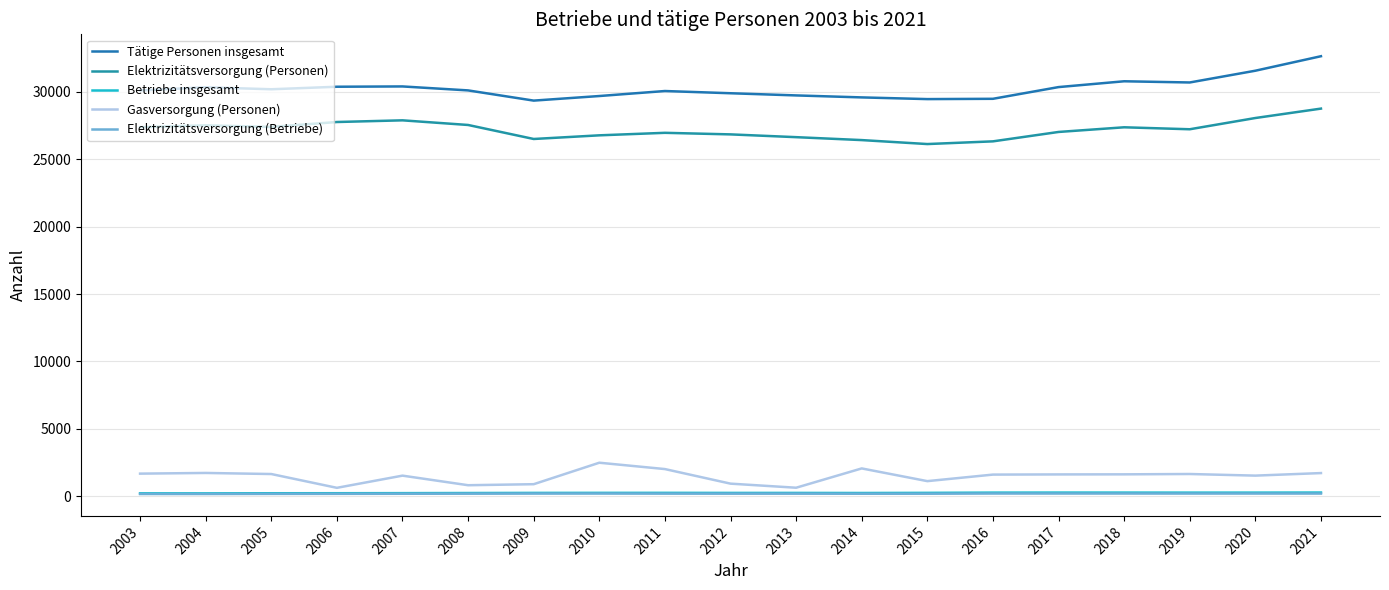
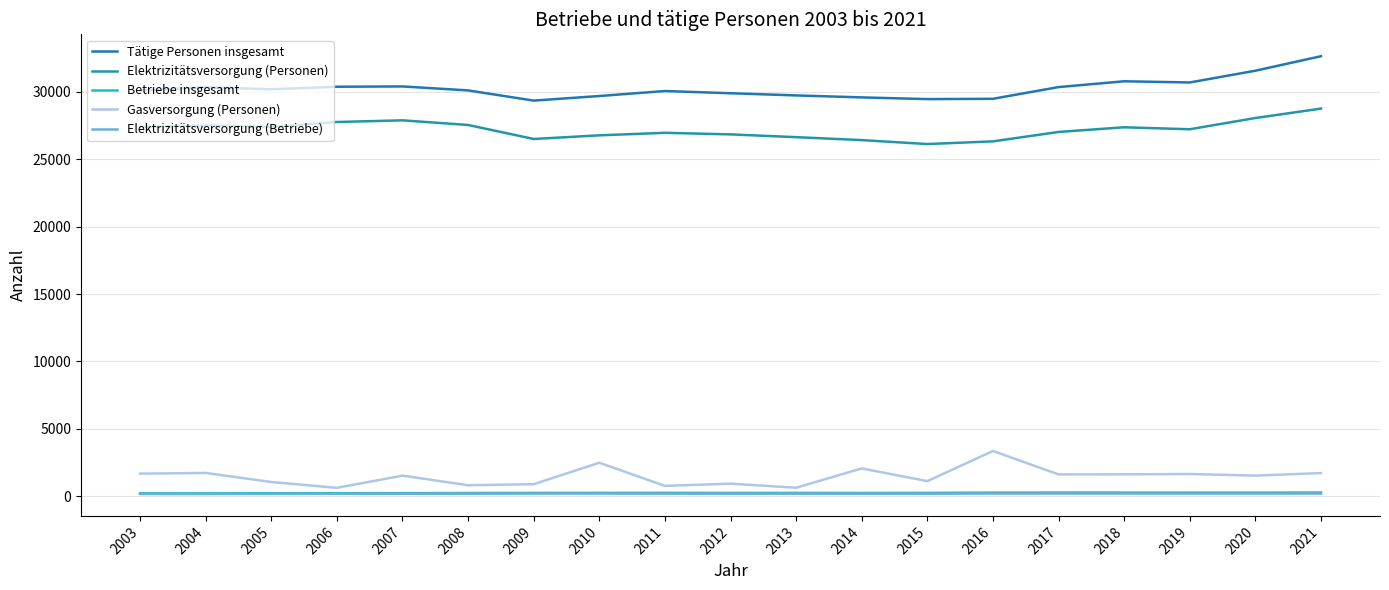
  {
    "Gasversorgung (Personen)": {
      "2003": 1700,
      "2004": 1700,
-     "2005": 1700,
+     "2005": 1100,
      "2006": 600,
      "2007": 1500,
      "2008": 800,
      "2009": 900,
      "2010": 2500,
-     "2011": 2000,
+     "2011": 800,
      "2012": 900,
      "2013": 600,
      "2014": 2100,
      "2015": 1100,
-     "2016": 1600,
+     "2016": 3400,
      "2017": 1600,
      "2018": 1600,
      "2019": 1700,
      "2020": 1500,
      "2021": 1700
    }
  }
